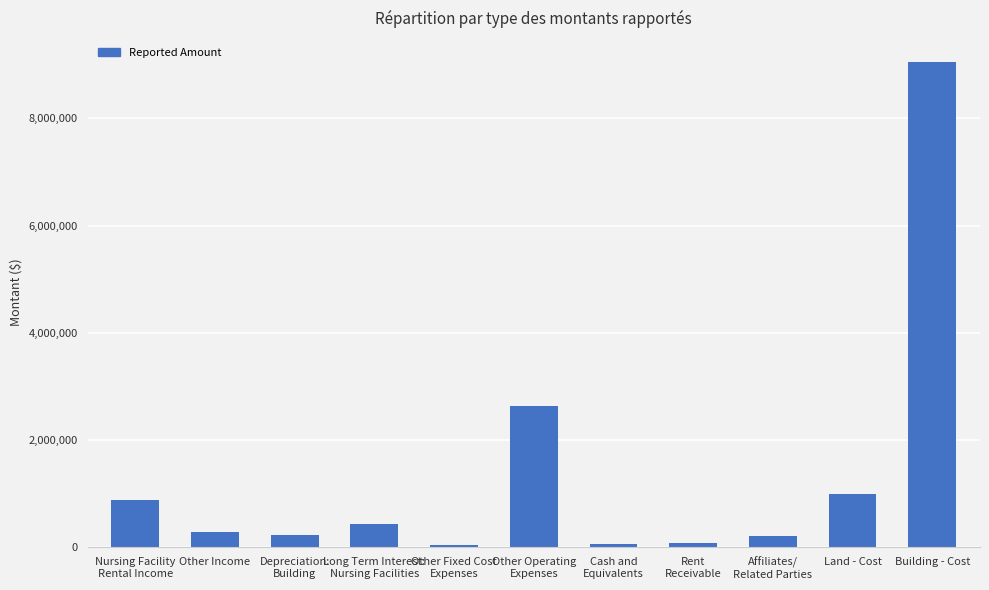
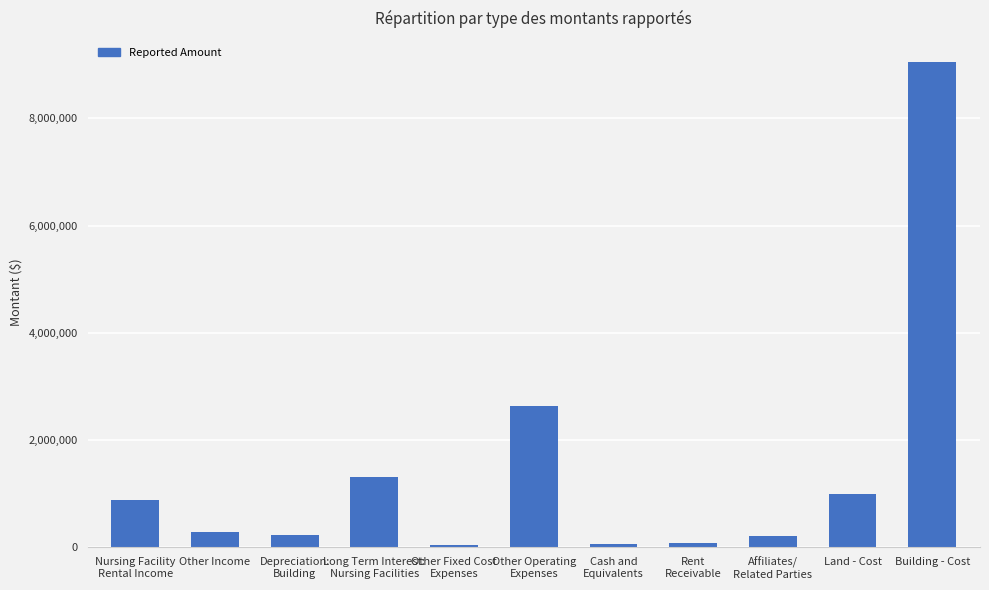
  {
    "Nursing Facility Rental Income": "900,000",
    "Other Income": "300,000",
    "Depreciation: Building": "200,000",
-   "Long Term Interest: Nursing Facilities": "400,000",
+   "Long Term Interest: Nursing Facilities": "1,300,000",
    "Other Operating Expenses": "2,600,000",
    "Cash and Equivalents": "100,000",
    "Rent Receivable": "100,000",
    "Affiliates/ Related Parties": "200,000",
    "Land - Cost": "1,000,000",
    "Building - Cost": "9,000,000"
  }
